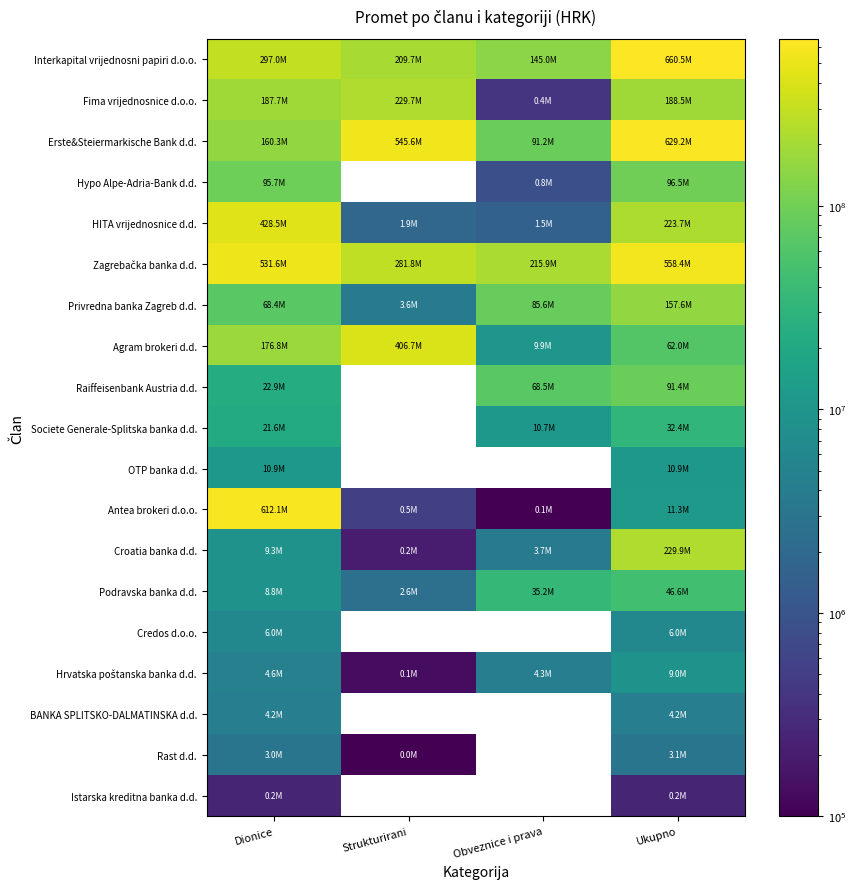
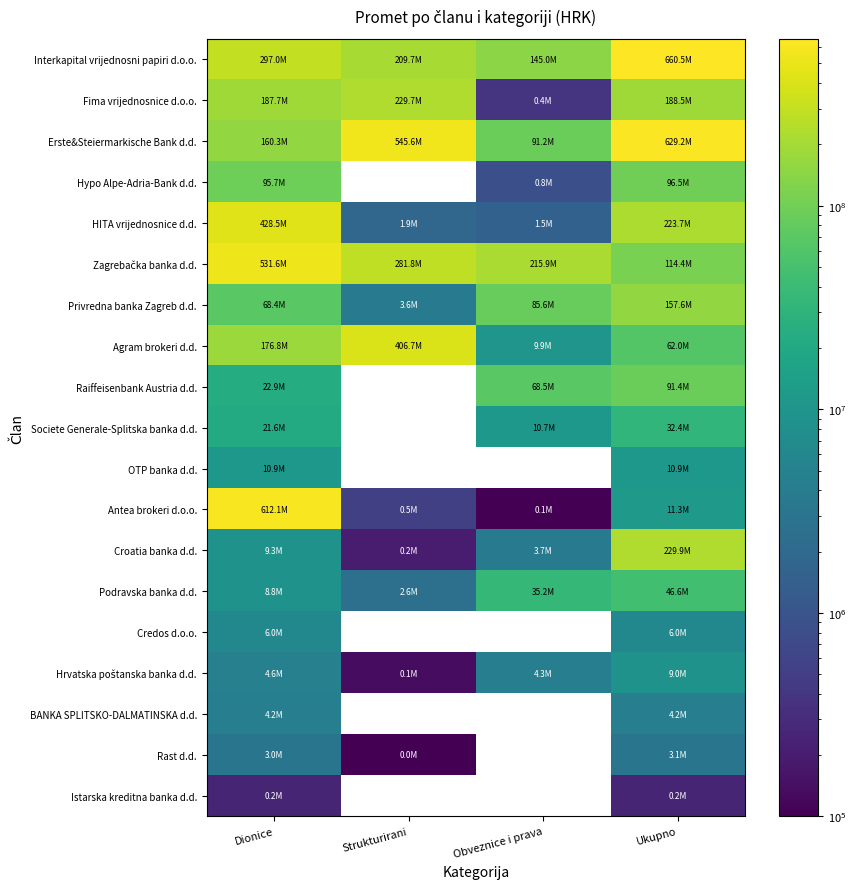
  {
    "Interkapital vrijednosni papiri d.o.o.": {
      "Dionice": "297.0M",
      "Strukturirani": "209.7M",
      "Obveznice i prava": "145.0M",
      "Ukupno": "660.5M"
    },
    "Fima vrijednosnice d.o.o.": {
      "Dionice": "187.7M",
      "Strukturirani": "229.7M",
      "Obveznice i prava": "0.4M",
      "Ukupno": "188.5M"
    },
    "Erste&Steiermarkische Bank d.d.": {
      "Dionice": "160.3M",
      "Strukturirani": "545.6M",
      "Obveznice i prava": "91.2M",
      "Ukupno": "629.2M"
    },
    "Hypo Alpe-Adria-Bank d.d.": {
      "Dionice": "95.7M",
      "Obveznice i prava": "0.8M",
      "Ukupno": "96.5M"
    },
    "HITA vrijednosnice d.d.": {
      "Dionice": "428.5M",
      "Strukturirani": "1.9M",
      "Obveznice i prava": "1.5M",
      "Ukupno": "223.7M"
    },
    "Zagrebačka banka d.d.": {
      "Dionice": "531.6M",
      "Strukturirani": "281.8M",
      "Obveznice i prava": "215.9M",
-     "Ukupno": "558.4M"
+     "Ukupno": "114.4M"
    },
    "Privredna banka Zagreb d.d.": {
      "Dionice": "68.4M",
      "Strukturirani": "3.6M",
      "Obveznice i prava": "85.6M",
      "Ukupno": "157.6M"
    },
    "Agram brokeri d.d.": {
      "Dionice": "176.8M",
      "Strukturirani": "406.7M",
      "Obveznice i prava": "9.9M",
      "Ukupno": "62.0M"
    },
    "Raiffeisenbank Austria d.d.": {
      "Dionice": "22.9M",
      "Obveznice i prava": "68.5M",
      "Ukupno": "91.4M"
    },
    "Societe Generale-Splitska banka d.d.": {
      "Dionice": "21.6M",
      "Obveznice i prava": "10.7M",
      "Ukupno": "32.4M"
    },
    "OTP banka d.d.": {
      "Dionice": "10.9M",
      "Ukupno": "10.9M"
    },
    "Antea brokeri d.o.o.": {
      "Dionice": "612.1M",
      "Strukturirani": "0.5M",
      "Obveznice i prava": "0.1M",
      "Ukupno": "11.3M"
    },
    "Croatia banka d.d.": {
      "Dionice": "9.3M",
      "Strukturirani": "0.2M",
      "Obveznice i prava": "3.7M",
      "Ukupno": "229.9M"
    },
    "Podravska banka d.d.": {
      "Dionice": "8.8M",
      "Strukturirani": "2.6M",
      "Obveznice i prava": "35.2M",
      "Ukupno": "46.6M"
    },
    "Credos d.o.o.": {
      "Dionice": "6.0M",
      "Ukupno": "6.0M"
    },
    "Hrvatska poštanska banka d.d.": {
      "Dionice": "4.6M",
      "Strukturirani": "0.1M",
      "Obveznice i prava": "4.3M",
      "Ukupno": "9.0M"
    },
    "BANKA SPLITSKO-DALMATINSKA d.d.": {
      "Dionice": "4.2M",
      "Ukupno": "4.2M"
    },
    "Rast d.d.": {
      "Dionice": "3.0M",
      "Strukturirani": "0.0M",
      "Ukupno": "3.1M"
    },
    "Istarska kreditna banka d.d.": {
      "Dionice": "0.2M",
      "Ukupno": "0.2M"
    }
  }
